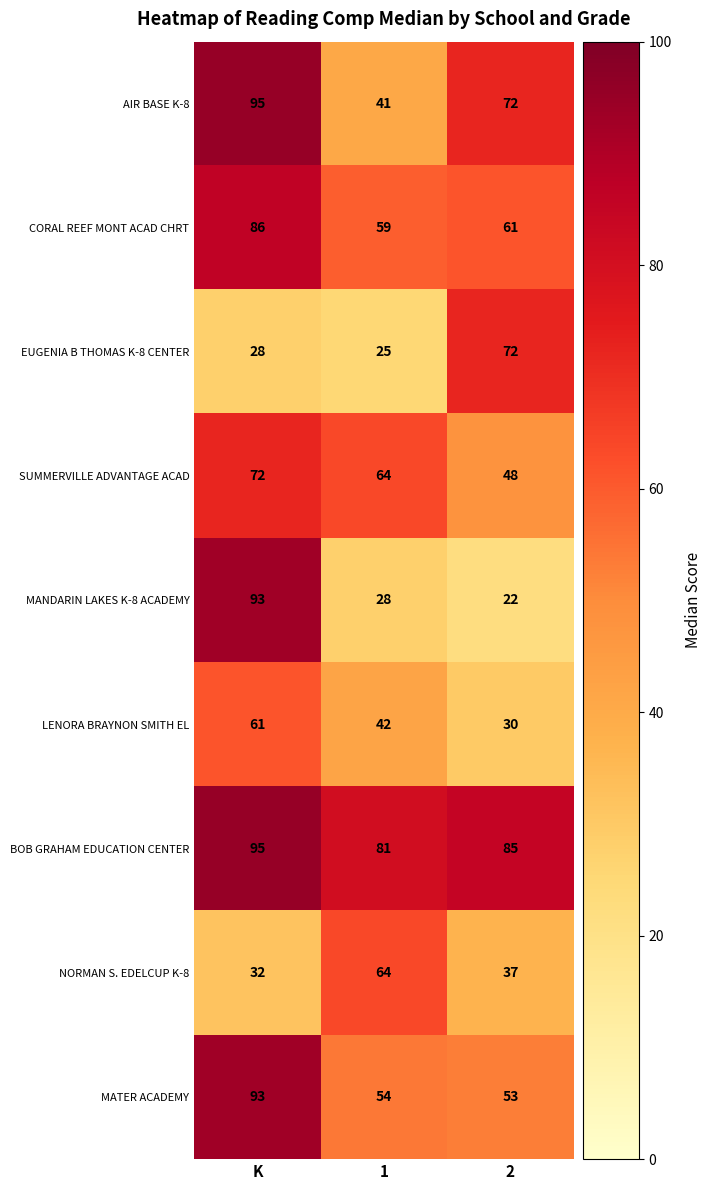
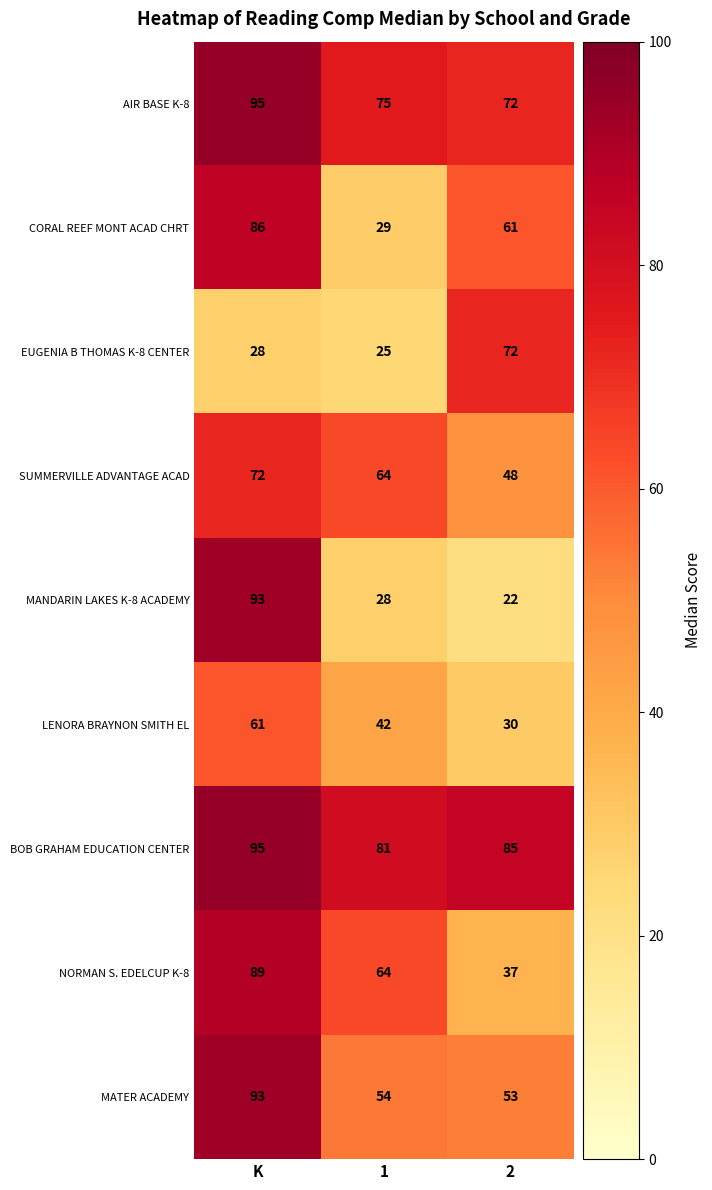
  {
    "AIR BASE K-8": {
      "K": 95,
-     "1": 41,
+     "1": 75,
      "2": 72
    },
    "CORAL REEF MONT ACAD CHRT": {
      "K": 86,
-     "1": 59,
+     "1": 29,
      "2": 61
    },
    "EUGENIA B THOMAS K-8 CENTER": {
      "K": 28,
      "1": 25,
      "2": 72
    },
    "SUMMERVILLE ADVANTAGE ACAD": {
      "K": 72,
      "1": 64,
      "2": 48
    },
    "MANDARIN LAKES K-8 ACADEMY": {
      "K": 93,
      "1": 28,
      "2": 22
    },
    "LENORA BRAYNON SMITH EL": {
      "K": 61,
      "1": 42,
      "2": 30
    },
    "BOB GRAHAM EDUCATION CENTER": {
      "K": 95,
      "1": 81,
      "2": 85
    },
    "NORMAN S. EDELCUP K-8": {
-     "K": 32,
+     "K": 89,
      "1": 64,
      "2": 37
    },
    "MATER ACADEMY": {
      "K": 93,
      "1": 54,
      "2": 53
    }
  }
